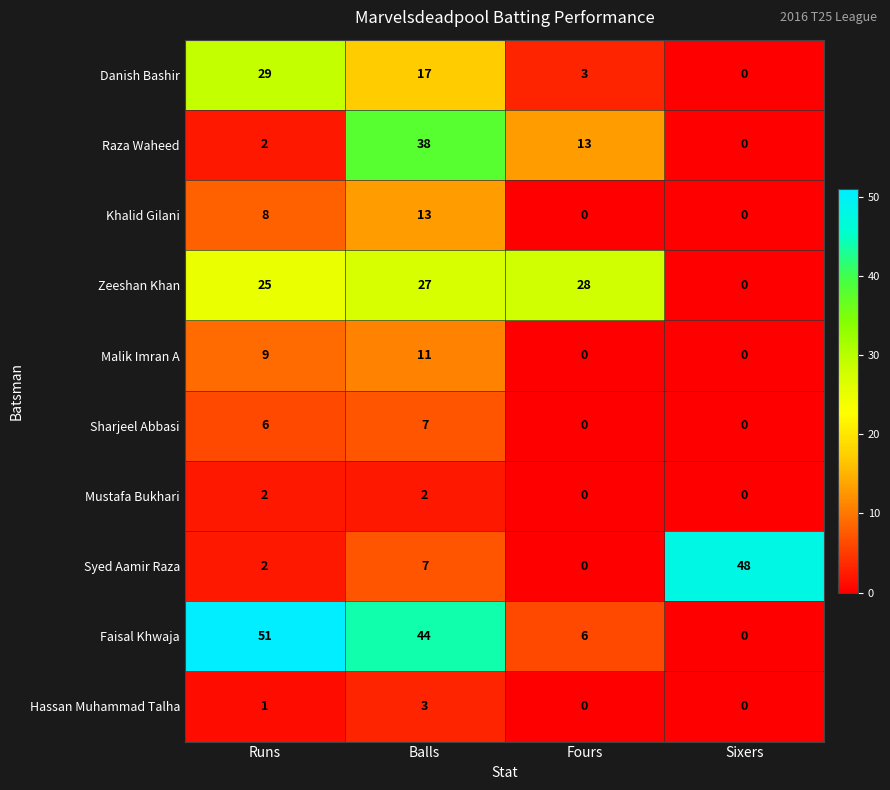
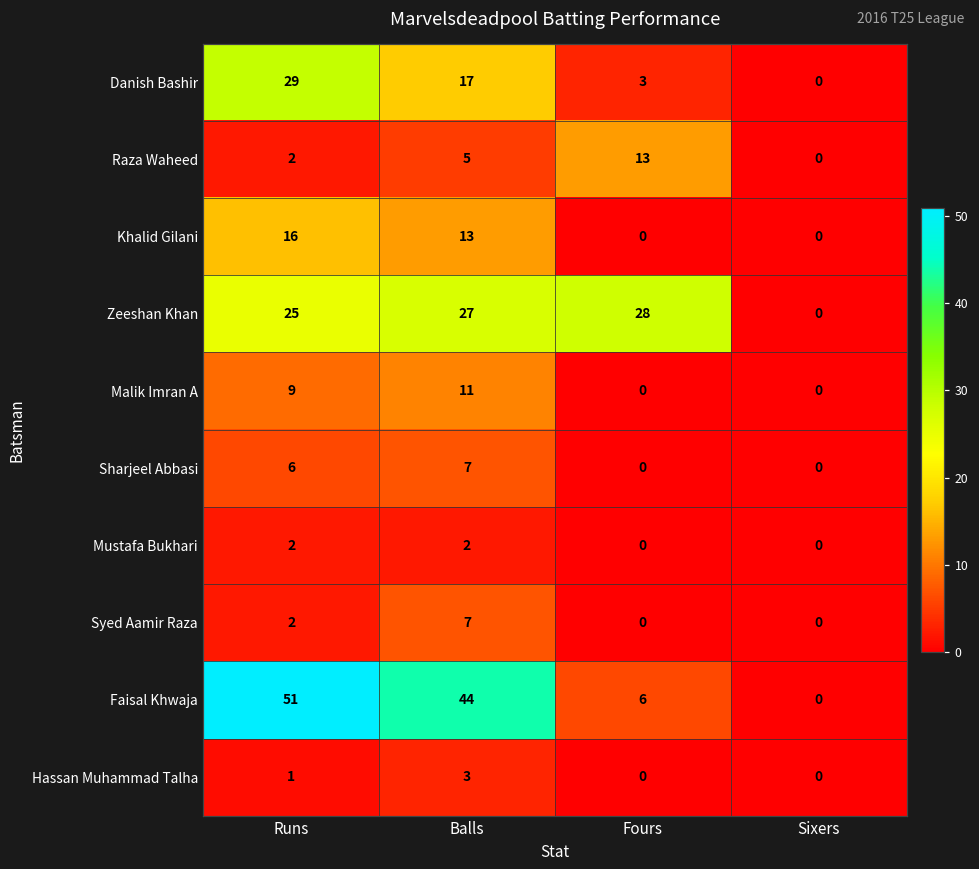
  {
    "Danish Bashir": {
      "Runs": 29,
      "Balls": 17,
      "Fours": 3,
      "Sixers": 0
    },
    "Raza Waheed": {
      "Runs": 2,
-     "Balls": 38,
+     "Balls": 5,
      "Fours": 13,
      "Sixers": 0
    },
    "Khalid Gilani": {
-     "Runs": 8,
+     "Runs": 16,
      "Balls": 13,
      "Fours": 0,
      "Sixers": 0
    },
    "Zeeshan Khan": {
      "Runs": 25,
      "Balls": 27,
      "Fours": 28,
      "Sixers": 0
    },
    "Malik Imran A": {
      "Runs": 9,
      "Balls": 11,
      "Fours": 0,
      "Sixers": 0
    },
    "Sharjeel Abbasi": {
      "Runs": 6,
      "Balls": 7,
      "Fours": 0,
      "Sixers": 0
    },
    "Mustafa Bukhari": {
      "Runs": 2,
      "Balls": 2,
      "Fours": 0,
      "Sixers": 0
    },
    "Syed Aamir Raza": {
      "Runs": 2,
      "Balls": 7,
      "Fours": 0,
-     "Sixers": 48
+     "Sixers": 0
    },
    "Faisal Khwaja": {
      "Runs": 51,
      "Balls": 44,
      "Fours": 6,
      "Sixers": 0
    },
    "Hassan Muhammad Talha": {
      "Runs": 1,
      "Balls": 3,
      "Fours": 0,
      "Sixers": 0
    }
  }
